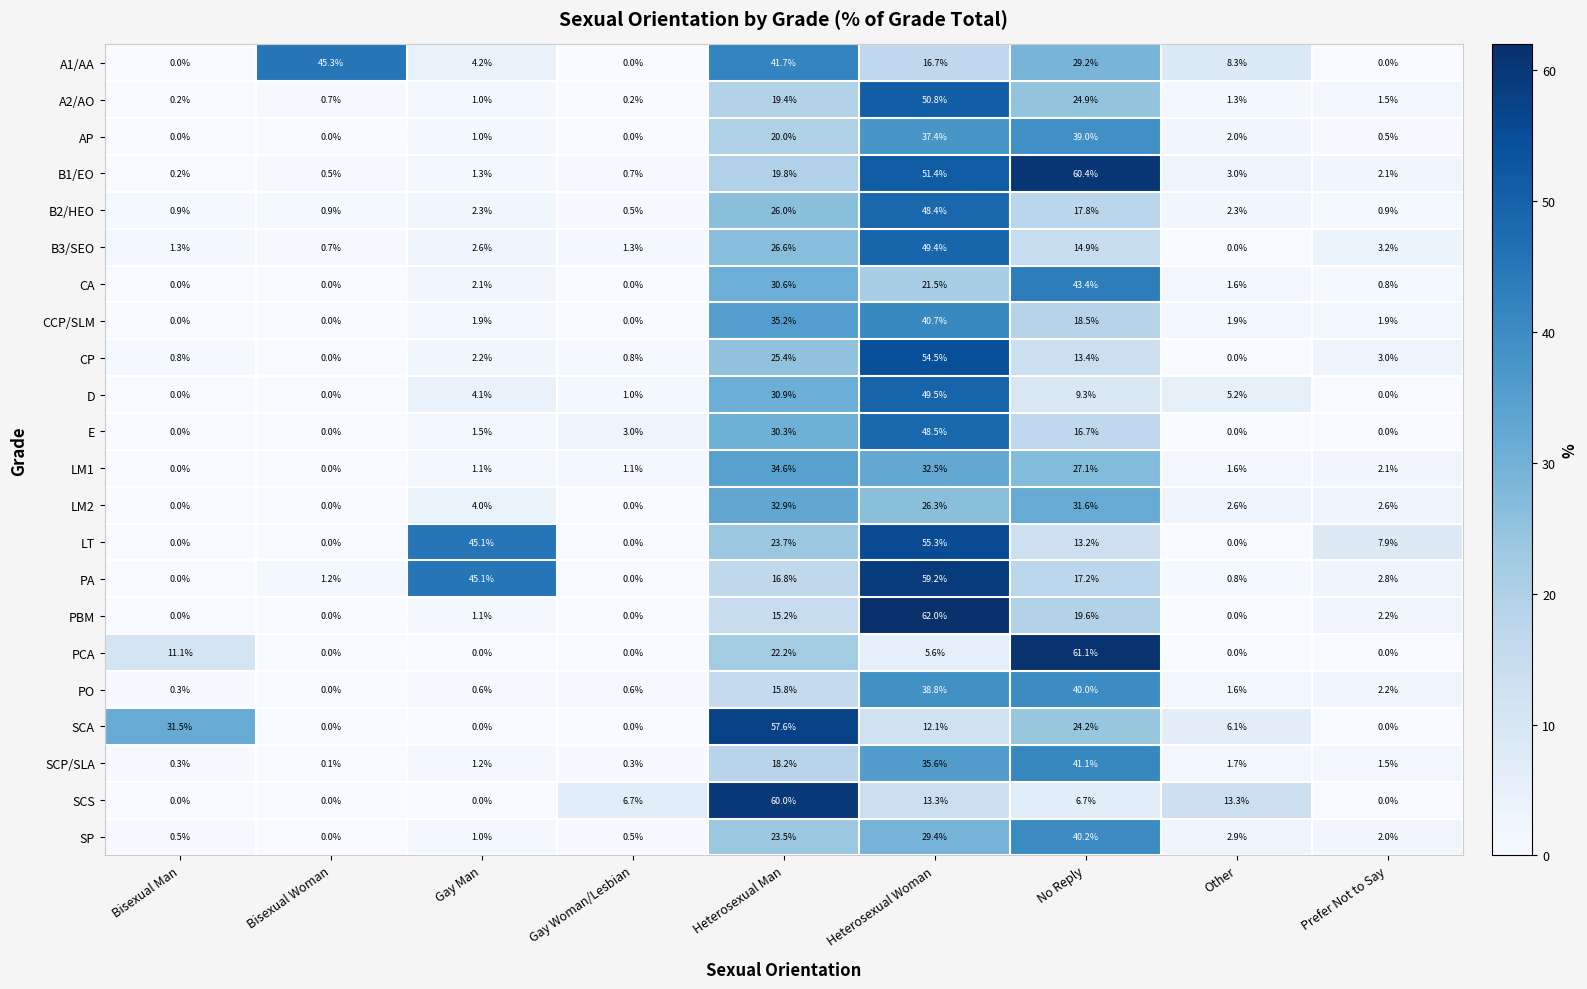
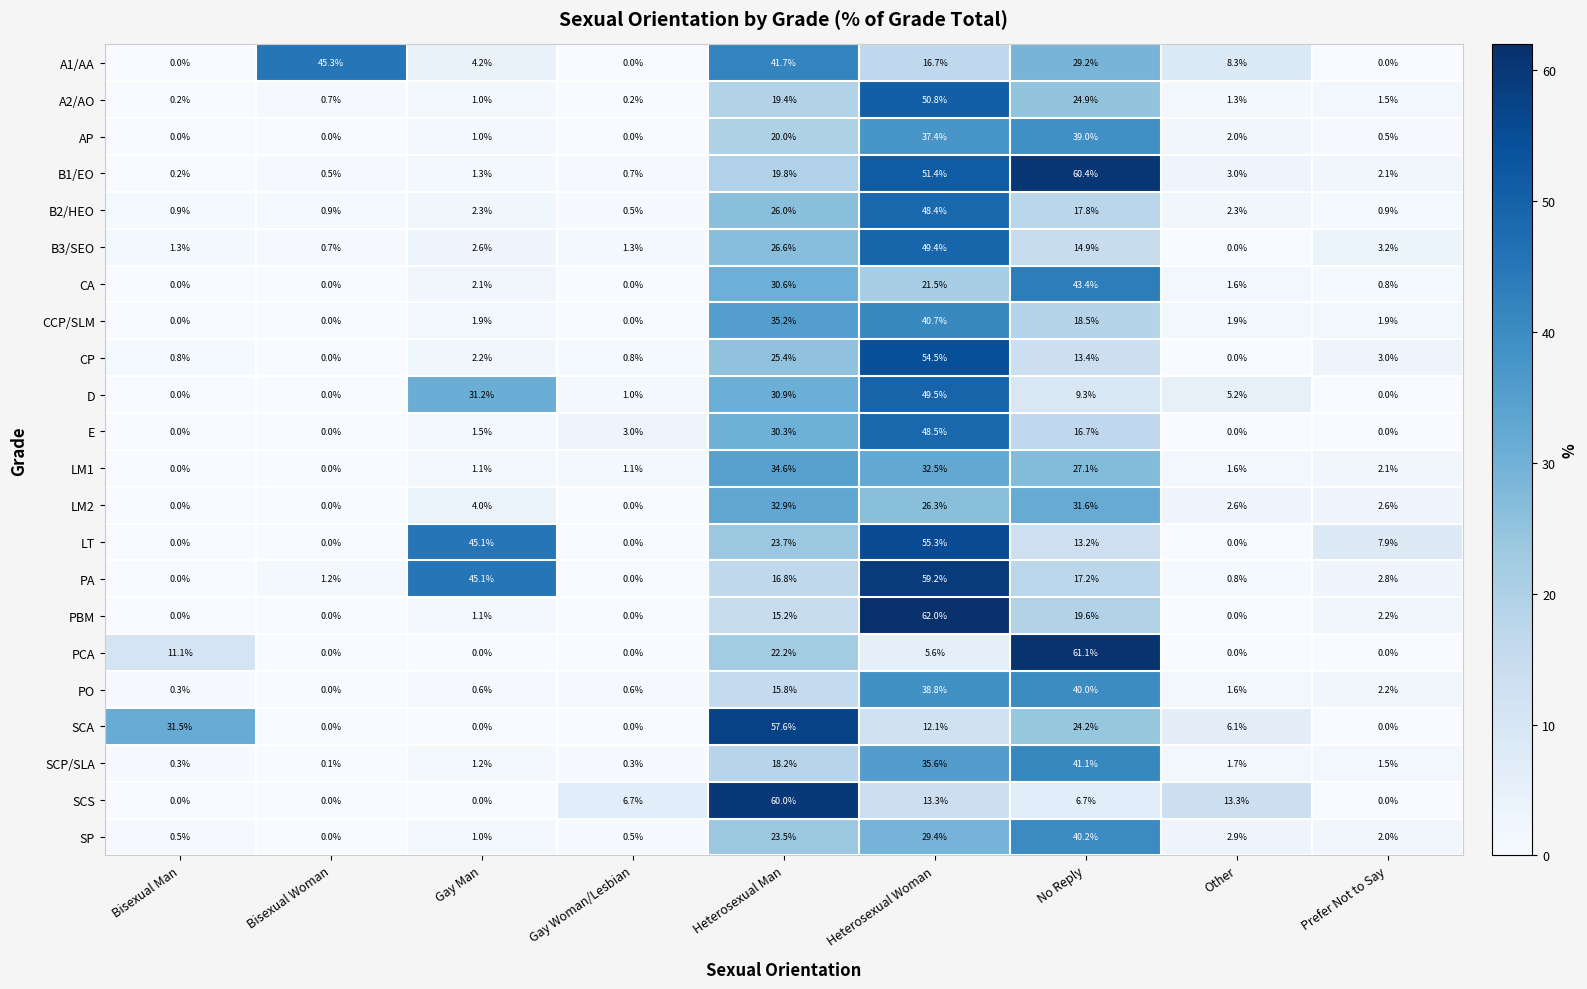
  {
    "A1/AA": {
      "Bisexual Man": "0.0%",
      "Bisexual Woman": "45.3%",
      "Gay Man": "4.2%",
      "Gay Woman/Lesbian": "0.0%",
      "Heterosexual Man": "41.7%",
      "Heterosexual Woman": "16.7%",
      "No Reply": "29.2%",
      "Other": "8.3%",
      "Prefer Not to Say": "0.0%"
    },
    "A2/AO": {
      "Bisexual Man": "0.2%",
      "Bisexual Woman": "0.7%",
      "Gay Man": "1.0%",
      "Gay Woman/Lesbian": "0.2%",
      "Heterosexual Man": "19.4%",
      "Heterosexual Woman": "50.8%",
      "No Reply": "24.9%",
      "Other": "1.3%",
      "Prefer Not to Say": "1.5%"
    },
    "AP": {
      "Bisexual Man": "0.0%",
      "Bisexual Woman": "0.0%",
      "Gay Man": "1.0%",
      "Gay Woman/Lesbian": "0.0%",
      "Heterosexual Man": "20.0%",
      "Heterosexual Woman": "37.4%",
      "No Reply": "39.0%",
      "Other": "2.0%",
      "Prefer Not to Say": "0.5%"
    },
    "B1/EO": {
      "Bisexual Man": "0.2%",
      "Bisexual Woman": "0.5%",
      "Gay Man": "1.3%",
      "Gay Woman/Lesbian": "0.7%",
      "Heterosexual Man": "19.8%",
      "Heterosexual Woman": "51.4%",
      "No Reply": "60.4%",
      "Other": "3.0%",
      "Prefer Not to Say": "2.1%"
    },
    "B2/HEO": {
      "Bisexual Man": "0.9%",
      "Bisexual Woman": "0.9%",
      "Gay Man": "2.3%",
      "Gay Woman/Lesbian": "0.5%",
      "Heterosexual Man": "26.0%",
      "Heterosexual Woman": "48.4%",
      "No Reply": "17.8%",
      "Other": "2.3%",
      "Prefer Not to Say": "0.9%"
    },
    "B3/SEO": {
      "Bisexual Man": "1.3%",
      "Bisexual Woman": "0.7%",
      "Gay Man": "2.6%",
      "Gay Woman/Lesbian": "1.3%",
      "Heterosexual Man": "26.6%",
      "Heterosexual Woman": "49.4%",
      "No Reply": "14.9%",
      "Other": "0.0%",
      "Prefer Not to Say": "3.2%"
    },
    "CA": {
      "Bisexual Man": "0.0%",
      "Bisexual Woman": "0.0%",
      "Gay Man": "2.1%",
      "Gay Woman/Lesbian": "0.0%",
      "Heterosexual Man": "30.6%",
      "Heterosexual Woman": "21.5%",
      "No Reply": "43.4%",
      "Other": "1.6%",
      "Prefer Not to Say": "0.8%"
    },
    "CCP/SLM": {
      "Bisexual Man": "0.0%",
      "Bisexual Woman": "0.0%",
      "Gay Man": "1.9%",
      "Gay Woman/Lesbian": "0.0%",
      "Heterosexual Man": "35.2%",
      "Heterosexual Woman": "40.7%",
      "No Reply": "18.5%",
      "Other": "1.9%",
      "Prefer Not to Say": "1.9%"
    },
    "CP": {
      "Bisexual Man": "0.8%",
      "Bisexual Woman": "0.0%",
      "Gay Man": "2.2%",
      "Gay Woman/Lesbian": "0.8%",
      "Heterosexual Man": "25.4%",
      "Heterosexual Woman": "54.5%",
      "No Reply": "13.4%",
      "Other": "0.0%",
      "Prefer Not to Say": "3.0%"
    },
    "D": {
      "Bisexual Man": "0.0%",
      "Bisexual Woman": "0.0%",
-     "Gay Man": "4.1%",
+     "Gay Man": "31.2%",
      "Gay Woman/Lesbian": "1.0%",
      "Heterosexual Man": "30.9%",
      "Heterosexual Woman": "49.5%",
      "No Reply": "9.3%",
      "Other": "5.2%",
      "Prefer Not to Say": "0.0%"
    },
    "E": {
      "Bisexual Man": "0.0%",
      "Bisexual Woman": "0.0%",
      "Gay Man": "1.5%",
      "Gay Woman/Lesbian": "3.0%",
      "Heterosexual Man": "30.3%",
      "Heterosexual Woman": "48.5%",
      "No Reply": "16.7%",
      "Other": "0.0%",
      "Prefer Not to Say": "0.0%"
    },
    "LM1": {
      "Bisexual Man": "0.0%",
      "Bisexual Woman": "0.0%",
      "Gay Man": "1.1%",
      "Gay Woman/Lesbian": "1.1%",
      "Heterosexual Man": "34.6%",
      "Heterosexual Woman": "32.5%",
      "No Reply": "27.1%",
      "Other": "1.6%",
      "Prefer Not to Say": "2.1%"
    },
    "LM2": {
      "Bisexual Man": "0.0%",
      "Bisexual Woman": "0.0%",
      "Gay Man": "4.0%",
      "Gay Woman/Lesbian": "0.0%",
      "Heterosexual Man": "32.9%",
      "Heterosexual Woman": "26.3%",
      "No Reply": "31.6%",
      "Other": "2.6%",
      "Prefer Not to Say": "2.6%"
    },
    "LT": {
      "Bisexual Man": "0.0%",
      "Bisexual Woman": "0.0%",
      "Gay Man": "45.1%",
      "Gay Woman/Lesbian": "0.0%",
      "Heterosexual Man": "23.7%",
      "Heterosexual Woman": "55.3%",
      "No Reply": "13.2%",
      "Other": "0.0%",
      "Prefer Not to Say": "7.9%"
    },
    "PA": {
      "Bisexual Man": "0.0%",
      "Bisexual Woman": "1.2%",
      "Gay Man": "45.1%",
      "Gay Woman/Lesbian": "0.0%",
      "Heterosexual Man": "16.8%",
      "Heterosexual Woman": "59.2%",
      "No Reply": "17.2%",
      "Other": "0.8%",
      "Prefer Not to Say": "2.8%"
    },
    "PBM": {
      "Bisexual Man": "0.0%",
      "Bisexual Woman": "0.0%",
      "Gay Man": "1.1%",
      "Gay Woman/Lesbian": "0.0%",
      "Heterosexual Man": "15.2%",
      "Heterosexual Woman": "62.0%",
      "No Reply": "19.6%",
      "Other": "0.0%",
      "Prefer Not to Say": "2.2%"
    },
    "PCA": {
      "Bisexual Man": "11.1%",
      "Bisexual Woman": "0.0%",
      "Gay Man": "0.0%",
      "Gay Woman/Lesbian": "0.0%",
      "Heterosexual Man": "22.2%",
      "Heterosexual Woman": "5.6%",
      "No Reply": "61.1%",
      "Other": "0.0%",
      "Prefer Not to Say": "0.0%"
    },
    "PO": {
      "Bisexual Man": "0.3%",
      "Bisexual Woman": "0.0%",
      "Gay Man": "0.6%",
      "Gay Woman/Lesbian": "0.6%",
      "Heterosexual Man": "15.8%",
      "Heterosexual Woman": "38.8%",
      "No Reply": "40.0%",
      "Other": "1.6%",
      "Prefer Not to Say": "2.2%"
    },
    "SCA": {
      "Bisexual Man": "31.5%",
      "Bisexual Woman": "0.0%",
      "Gay Man": "0.0%",
      "Gay Woman/Lesbian": "0.0%",
      "Heterosexual Man": "57.6%",
      "Heterosexual Woman": "12.1%",
      "No Reply": "24.2%",
      "Other": "6.1%",
      "Prefer Not to Say": "0.0%"
    },
    "SCP/SLA": {
      "Bisexual Man": "0.3%",
      "Bisexual Woman": "0.1%",
      "Gay Man": "1.2%",
      "Gay Woman/Lesbian": "0.3%",
      "Heterosexual Man": "18.2%",
      "Heterosexual Woman": "35.6%",
      "No Reply": "41.1%",
      "Other": "1.7%",
      "Prefer Not to Say": "1.5%"
    },
    "SCS": {
      "Bisexual Man": "0.0%",
      "Bisexual Woman": "0.0%",
      "Gay Man": "0.0%",
      "Gay Woman/Lesbian": "6.7%",
      "Heterosexual Man": "60.0%",
      "Heterosexual Woman": "13.3%",
      "No Reply": "6.7%",
      "Other": "13.3%",
      "Prefer Not to Say": "0.0%"
    },
    "SP": {
      "Bisexual Man": "0.5%",
      "Bisexual Woman": "0.0%",
      "Gay Man": "1.0%",
      "Gay Woman/Lesbian": "0.5%",
      "Heterosexual Man": "23.5%",
      "Heterosexual Woman": "29.4%",
      "No Reply": "40.2%",
      "Other": "2.9%",
      "Prefer Not to Say": "2.0%"
    }
  }
